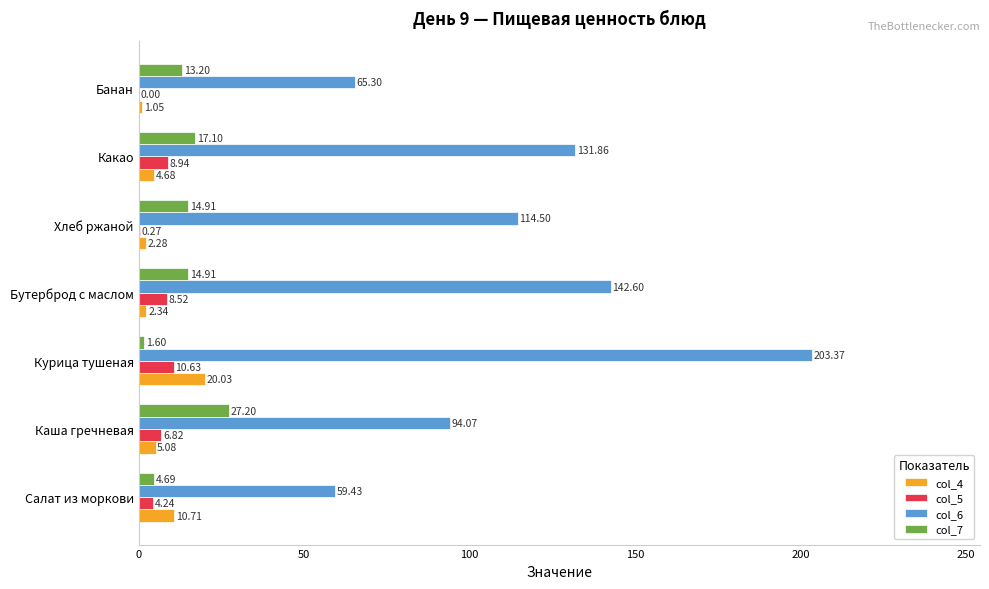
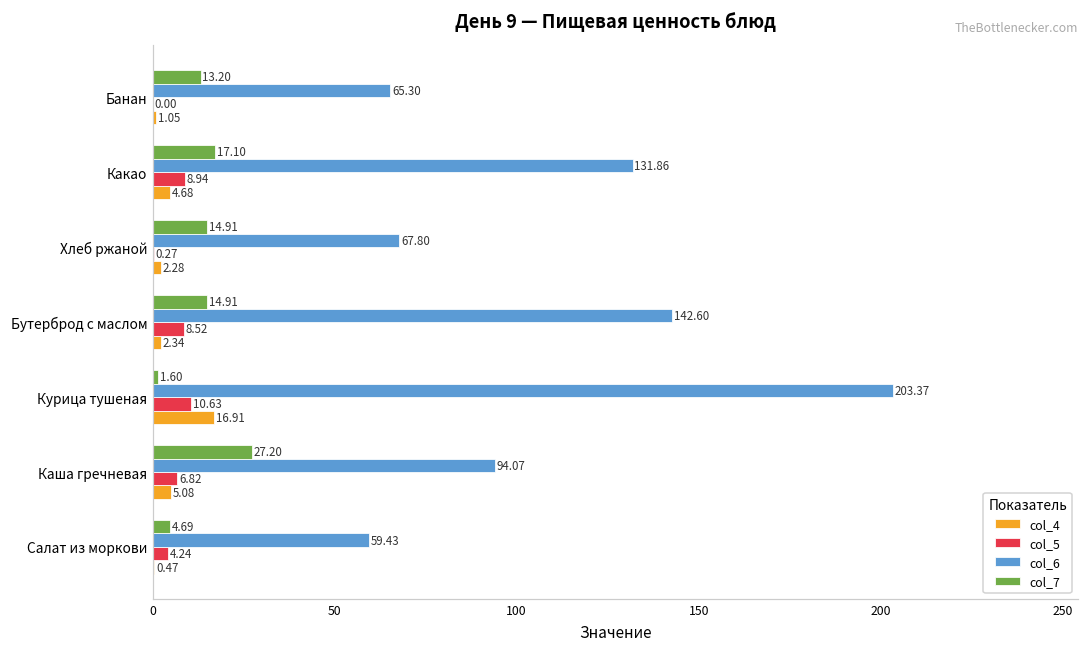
  {
    "col_4": {
      "Банан": 1.05,
      "Какао": 4.68,
      "Хлеб ржаной": 2.28,
      "Бутерброд с маслом": 2.34,
-     "Курица тушеная": 20.03,
+     "Курица тушеная": 16.91,
      "Каша гречневая": 5.08,
-     "Салат из моркови": 10.71
+     "Салат из моркови": 0.47
    },
    "col_5": {
      "Банан": 0.00,
      "Какао": 8.94,
      "Хлеб ржаной": 0.27,
      "Бутерброд с маслом": 8.52,
      "Курица тушеная": 10.63,
      "Каша гречневая": 6.82,
      "Салат из моркови": 4.24
    },
    "col_6": {
      "Банан": 65.30,
      "Какао": 131.86,
-     "Хлеб ржаной": 114.50,
+     "Хлеб ржаной": 67.80,
      "Бутерброд с маслом": 142.60,
      "Курица тушеная": 203.37,
      "Каша гречневая": 94.07,
      "Салат из моркови": 59.43
    },
    "col_7": {
      "Банан": 13.20,
      "Какао": 17.10,
      "Хлеб ржаной": 14.91,
      "Бутерброд с маслом": 14.91,
      "Курица тушеная": 1.60,
      "Каша гречневая": 27.20,
      "Салат из моркови": 4.69
    }
  }
